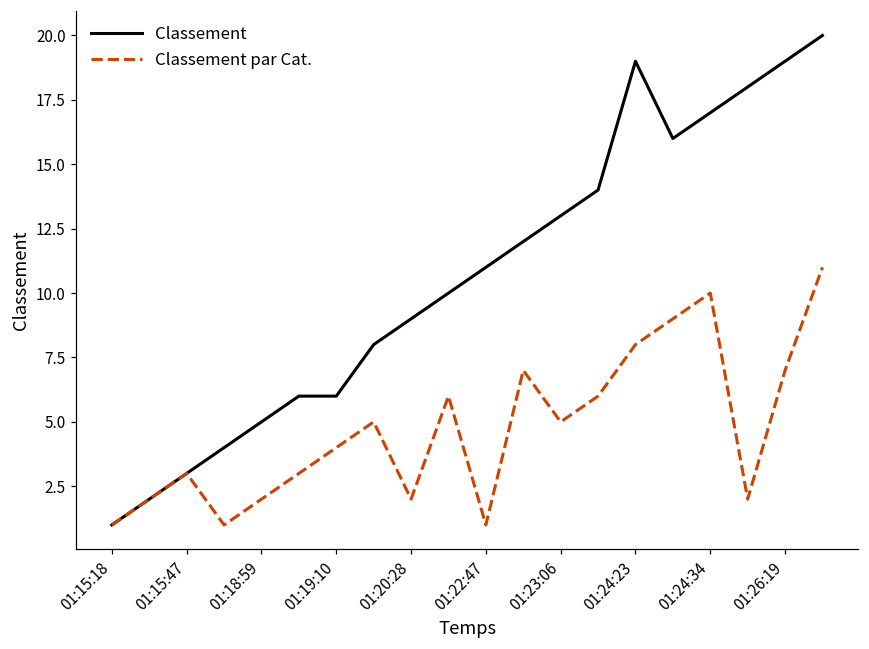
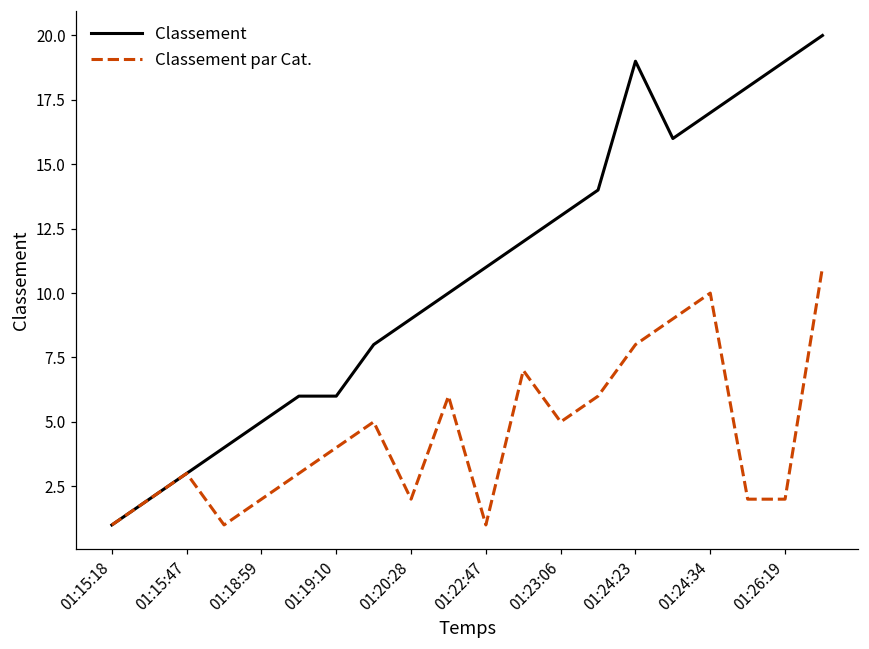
  {
    "Classement": {
      "01:18:59": 5,
      "01:19:10": 6,
      "01:20:28": 9,
      "01:22:47": 11,
      "01:24:23": 19,
      "01:24:34": 17,
      "01:26:19": 19
    },
    "Classement par Cat.": {
      "01:18:59": 2,
      "01:19:10": 4,
      "01:20:28": 2,
      "01:22:47": 1,
      "01:24:23": 8,
      "01:24:34": 10,
-     "01:26:19": 7
+     "01:26:19": 2
    }
  }
